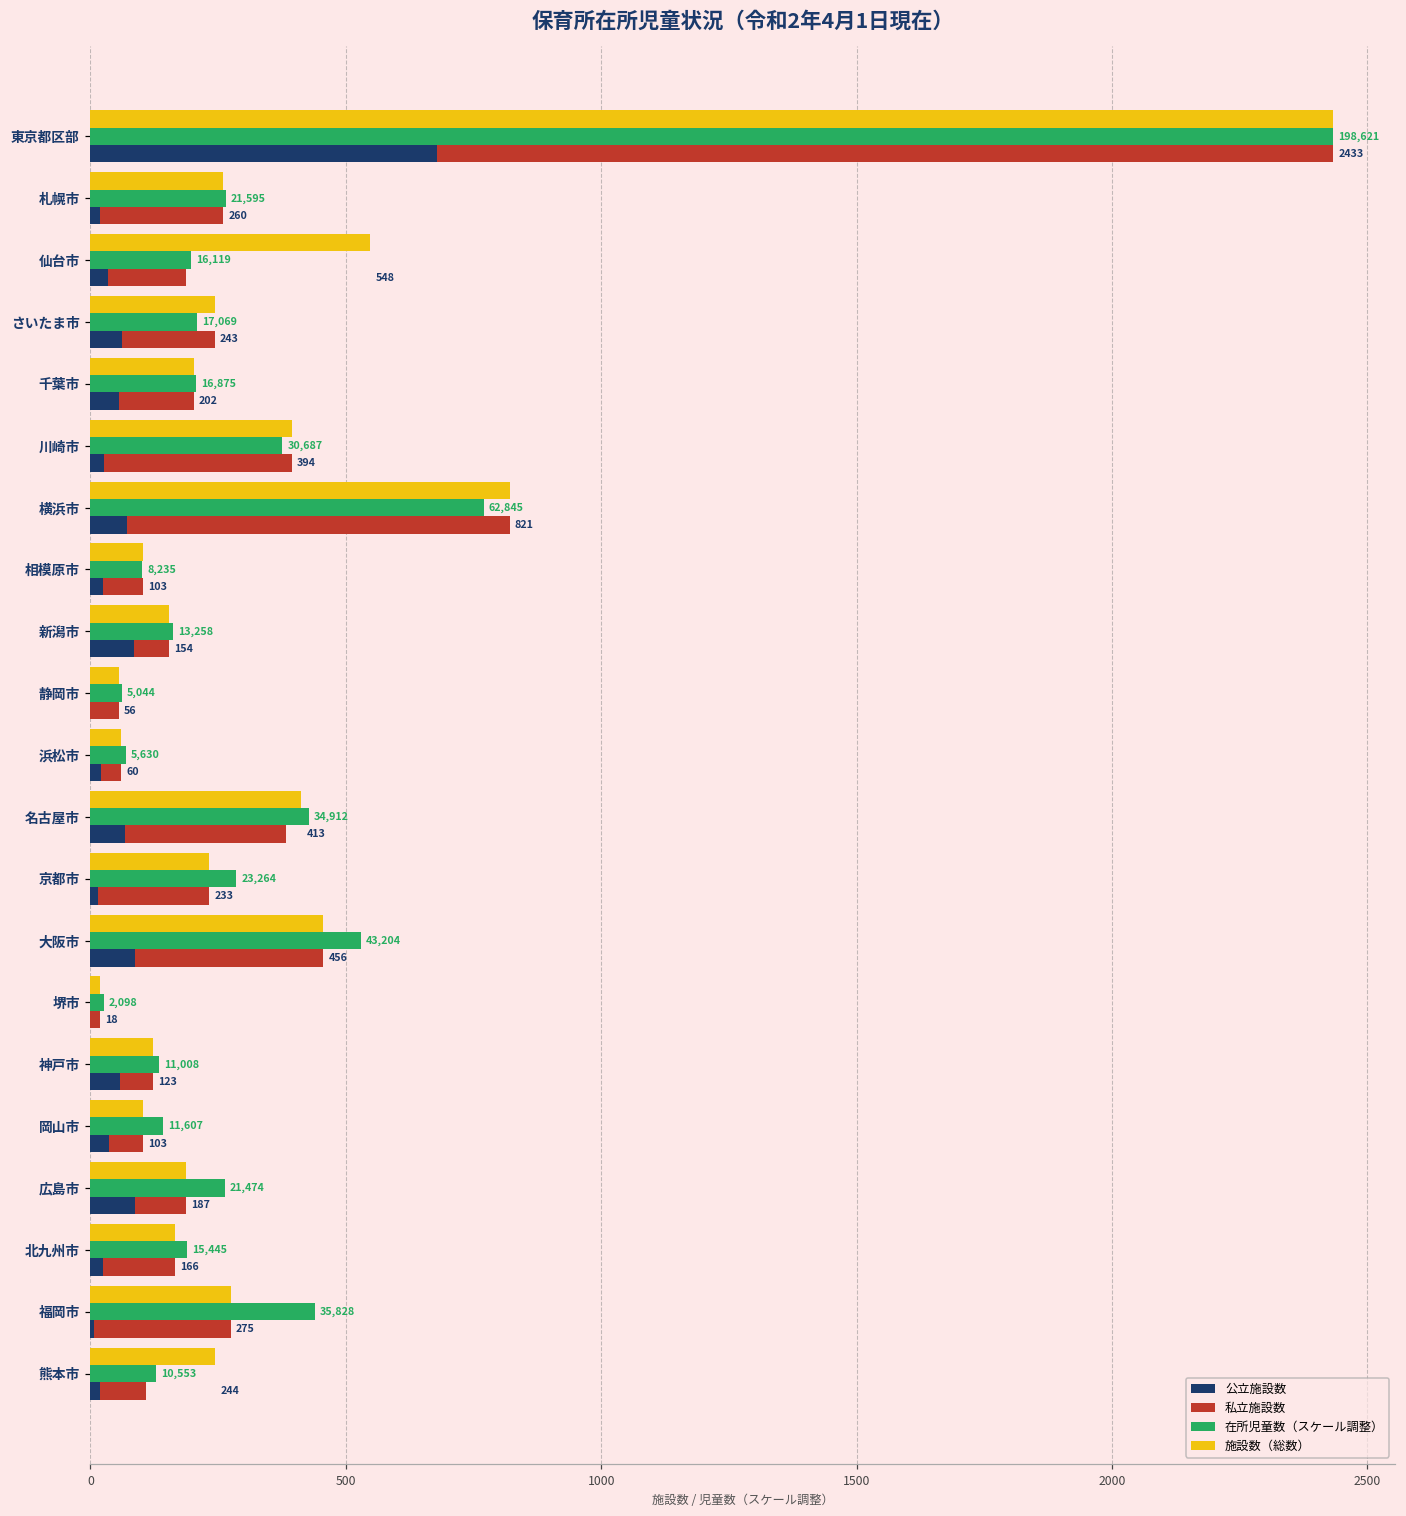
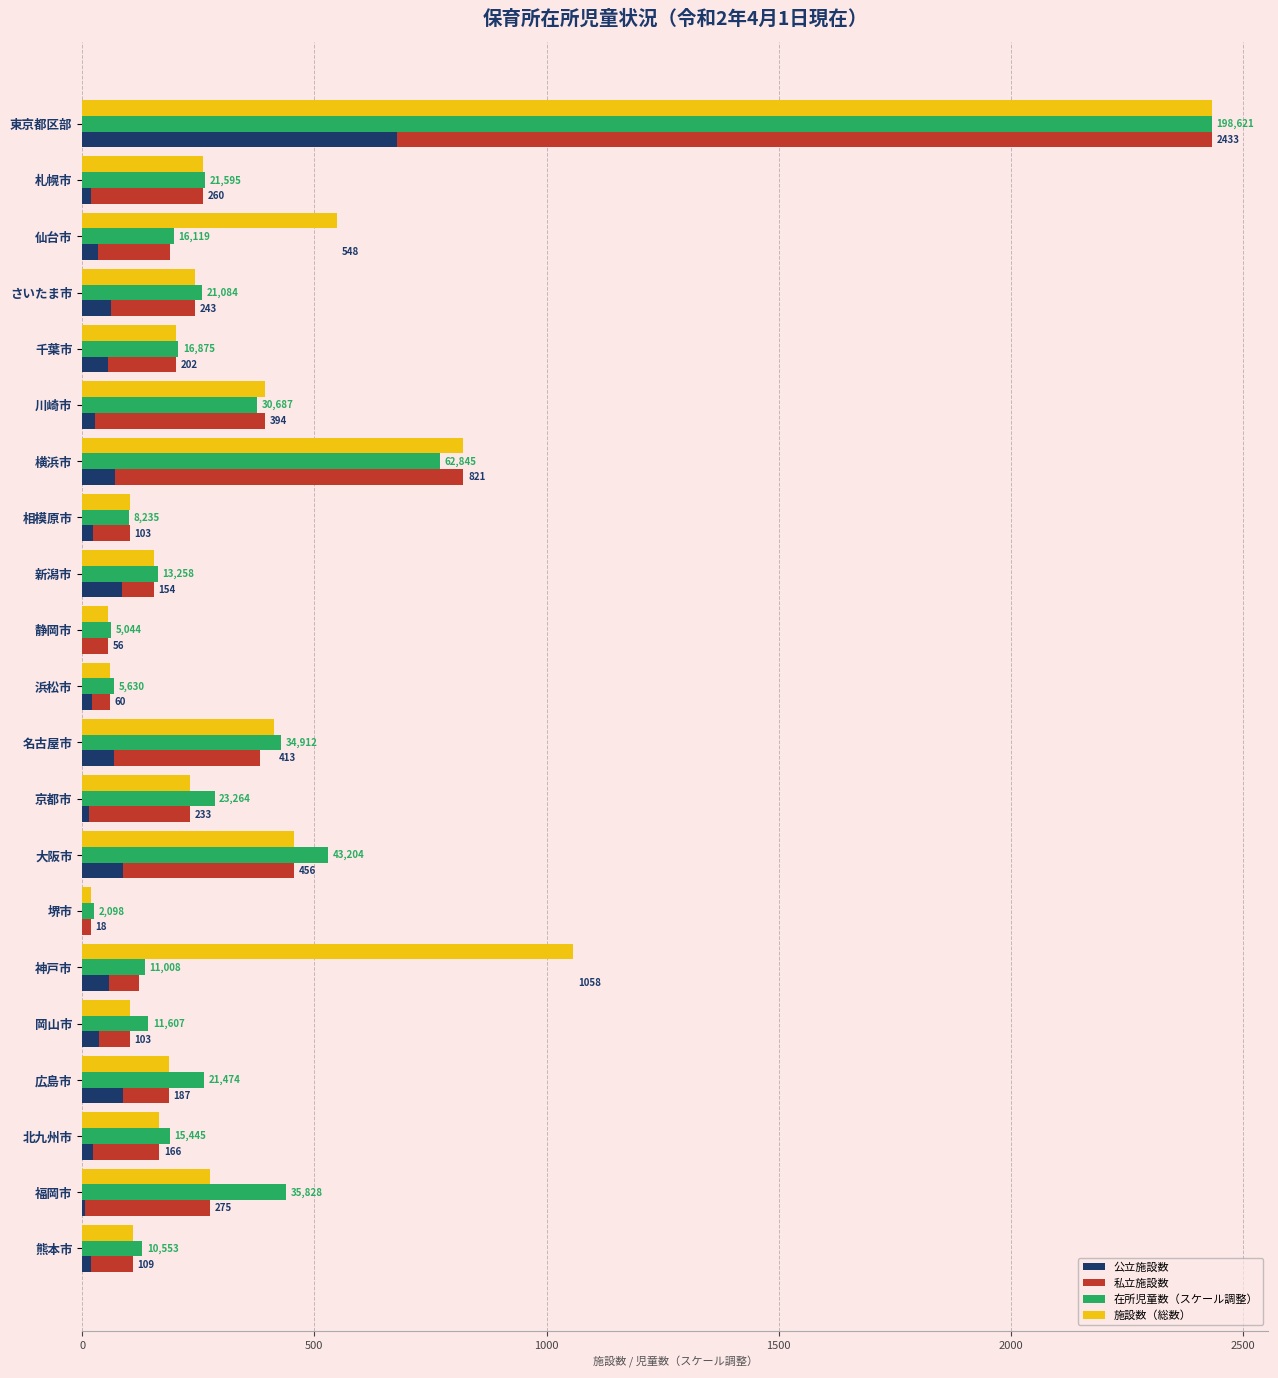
  {
    "公立施設数": {
      "東京都区部": "680",
      "札幌市": "20",
      "仙台市": "40",
      "さいたま市": "60",
      "千葉市": "60",
      "川崎市": "30",
      "横浜市": "70",
      "相模原市": "20",
      "新潟市": "90",
      "静岡市": "0",
      "浜松市": "20",
      "名古屋市": "70",
      "京都市": "20",
      "大阪市": "90",
      "堺市": "0",
      "神戸市": "60",
      "岡山市": "40",
      "広島市": "90",
      "北九州市": "20",
      "福岡市": "10",
      "熊本市": "20"
    },
    "私立施設数": {
      "静岡市": "56",
      "堺市": "18"
    },
    "在所児童数（スケール調整）": {
      "東京都区部": "2433",
-     "さいたま市": "17,069"
+     "さいたま市": "21,084"
    },
    "施設数（総数）": {
-     "神戸市": "123",
-     "熊本市": "244"
+     "神戸市": "1058",
+     "熊本市": "109"
    }
  }
